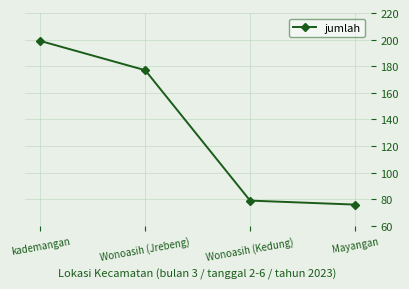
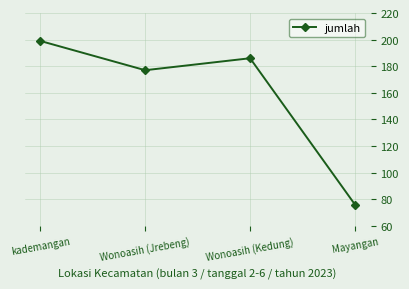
  {
    "kademangan": 199,
    "Wonoasih (Jrebeng)": 177,
-   "Wonoasih (Kedung)": 79,
+   "Wonoasih (Kedung)": 186,
    "Mayangan": 76
  }
